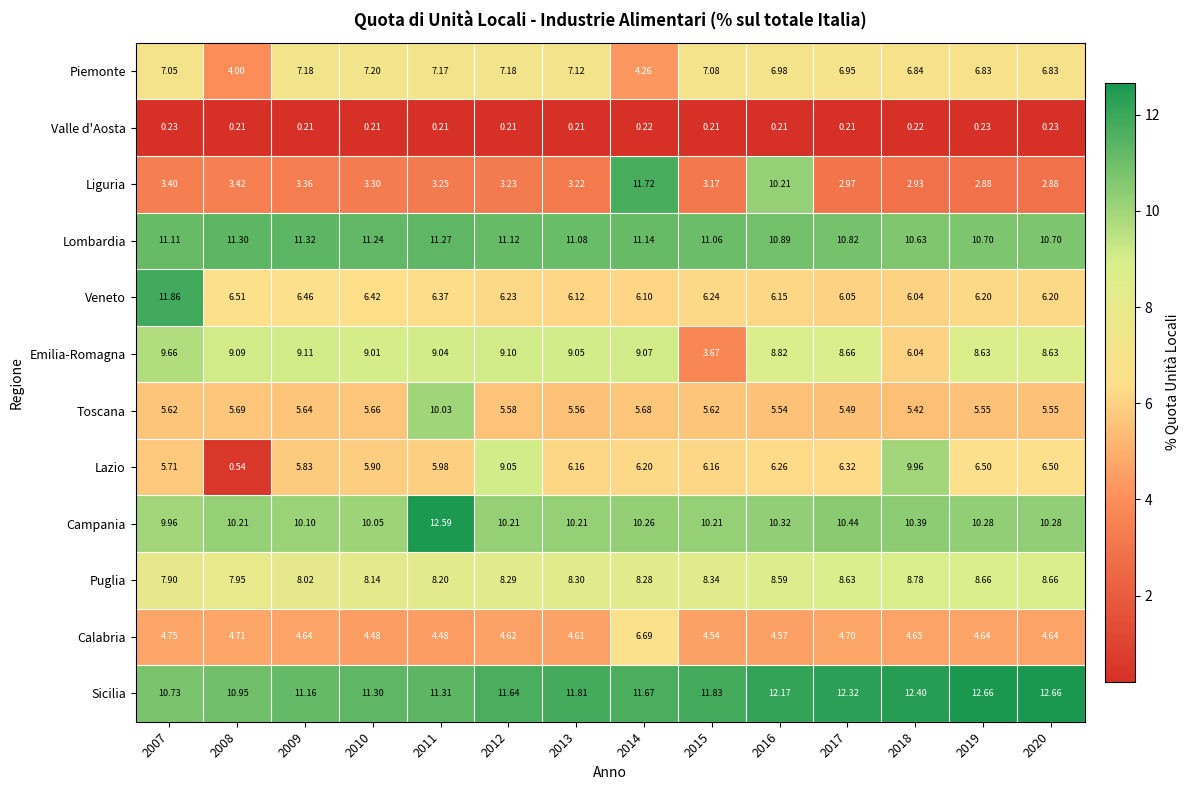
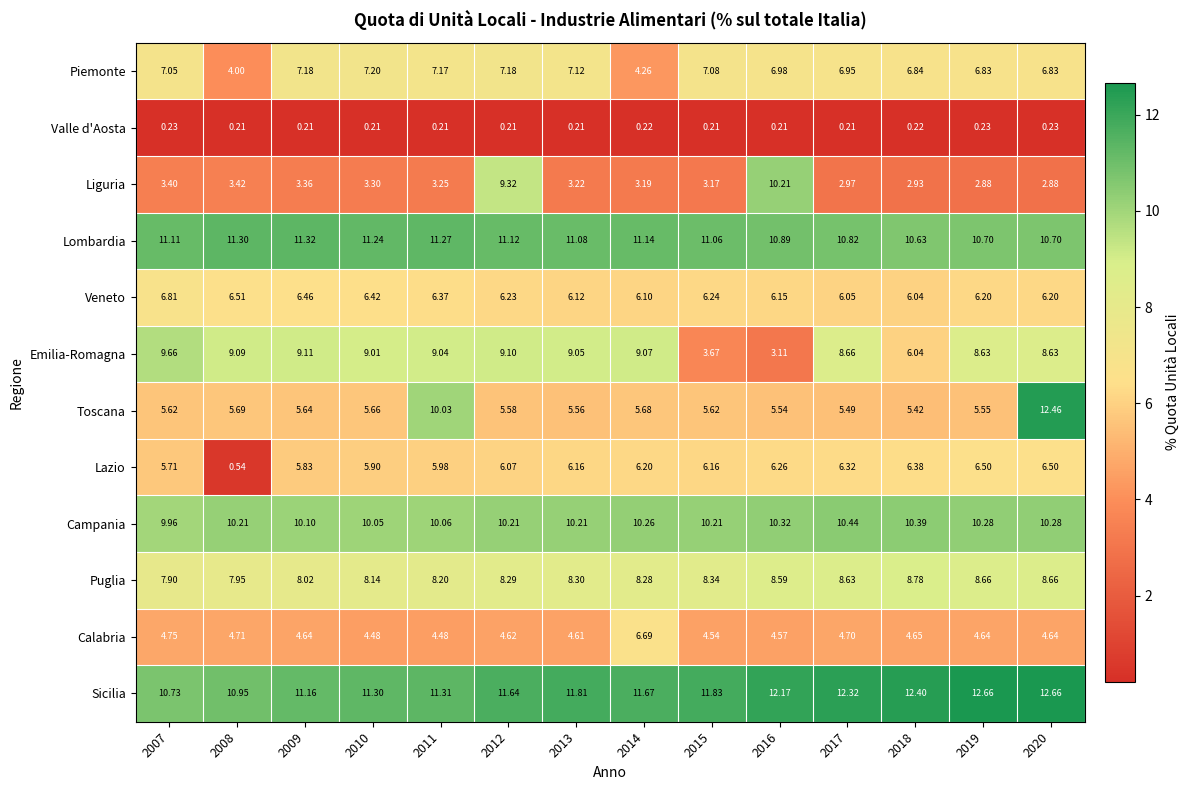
  {
    "Piemonte": {
      "2007": 7.05,
      "2008": 4.00,
      "2009": 7.18,
      "2010": 7.20,
      "2011": 7.17,
      "2012": 7.18,
      "2013": 7.12,
      "2014": 4.26,
      "2015": 7.08,
      "2016": 6.98,
      "2017": 6.95,
      "2018": 6.84,
      "2019": 6.83,
      "2020": 6.83
    },
    "Valle d'Aosta": {
      "2007": 0.23,
      "2008": 0.21,
      "2009": 0.21,
      "2010": 0.21,
      "2011": 0.21,
      "2012": 0.21,
      "2013": 0.21,
      "2014": 0.22,
      "2015": 0.21,
      "2016": 0.21,
      "2017": 0.21,
      "2018": 0.22,
      "2019": 0.23,
      "2020": 0.23
    },
    "Liguria": {
      "2007": 3.40,
      "2008": 3.42,
      "2009": 3.36,
      "2010": 3.30,
      "2011": 3.25,
-     "2012": 3.23,
+     "2012": 9.32,
      "2013": 3.22,
-     "2014": 11.72,
+     "2014": 3.19,
      "2015": 3.17,
      "2016": 10.21,
      "2017": 2.97,
      "2018": 2.93,
      "2019": 2.88,
      "2020": 2.88
    },
    "Lombardia": {
      "2007": 11.11,
      "2008": 11.30,
      "2009": 11.32,
      "2010": 11.24,
      "2011": 11.27,
      "2012": 11.12,
      "2013": 11.08,
      "2014": 11.14,
      "2015": 11.06,
      "2016": 10.89,
      "2017": 10.82,
      "2018": 10.63,
      "2019": 10.70,
      "2020": 10.70
    },
    "Veneto": {
-     "2007": 11.86,
+     "2007": 6.81,
      "2008": 6.51,
      "2009": 6.46,
      "2010": 6.42,
      "2011": 6.37,
      "2012": 6.23,
      "2013": 6.12,
      "2014": 6.10,
      "2015": 6.24,
      "2016": 6.15,
      "2017": 6.05,
      "2018": 6.04,
      "2019": 6.20,
      "2020": 6.20
    },
    "Emilia-Romagna": {
      "2007": 9.66,
      "2008": 9.09,
      "2009": 9.11,
      "2010": 9.01,
      "2011": 9.04,
      "2012": 9.10,
      "2013": 9.05,
      "2014": 9.07,
      "2015": 3.67,
-     "2016": 8.82,
+     "2016": 3.11,
      "2017": 8.66,
      "2018": 6.04,
      "2019": 8.63,
      "2020": 8.63
    },
    "Toscana": {
      "2007": 5.62,
      "2008": 5.69,
      "2009": 5.64,
      "2010": 5.66,
      "2011": 10.03,
      "2012": 5.58,
      "2013": 5.56,
      "2014": 5.68,
      "2015": 5.62,
      "2016": 5.54,
      "2017": 5.49,
      "2018": 5.42,
      "2019": 5.55,
-     "2020": 5.55
+     "2020": 12.46
    },
    "Lazio": {
      "2007": 5.71,
      "2008": 0.54,
      "2009": 5.83,
      "2010": 5.90,
      "2011": 5.98,
-     "2012": 9.05,
+     "2012": 6.07,
      "2013": 6.16,
      "2014": 6.20,
      "2015": 6.16,
      "2016": 6.26,
      "2017": 6.32,
-     "2018": 9.96,
+     "2018": 6.38,
      "2019": 6.50,
      "2020": 6.50
    },
    "Campania": {
      "2007": 9.96,
      "2008": 10.21,
      "2009": 10.10,
      "2010": 10.05,
-     "2011": 12.59,
+     "2011": 10.06,
      "2012": 10.21,
      "2013": 10.21,
      "2014": 10.26,
      "2015": 10.21,
      "2016": 10.32,
      "2017": 10.44,
      "2018": 10.39,
      "2019": 10.28,
      "2020": 10.28
    },
    "Puglia": {
      "2007": 7.90,
      "2008": 7.95,
      "2009": 8.02,
      "2010": 8.14,
      "2011": 8.20,
      "2012": 8.29,
      "2013": 8.30,
      "2014": 8.28,
      "2015": 8.34,
      "2016": 8.59,
      "2017": 8.63,
      "2018": 8.78,
      "2019": 8.66,
      "2020": 8.66
    },
    "Calabria": {
      "2007": 4.75,
      "2008": 4.71,
      "2009": 4.64,
      "2010": 4.48,
      "2011": 4.48,
      "2012": 4.62,
      "2013": 4.61,
      "2014": 6.69,
      "2015": 4.54,
      "2016": 4.57,
      "2017": 4.70,
      "2018": 4.65,
      "2019": 4.64,
      "2020": 4.64
    },
    "Sicilia": {
      "2007": 10.73,
      "2008": 10.95,
      "2009": 11.16,
      "2010": 11.30,
      "2011": 11.31,
      "2012": 11.64,
      "2013": 11.81,
      "2014": 11.67,
      "2015": 11.83,
      "2016": 12.17,
      "2017": 12.32,
      "2018": 12.40,
      "2019": 12.66,
      "2020": 12.66
    }
  }
